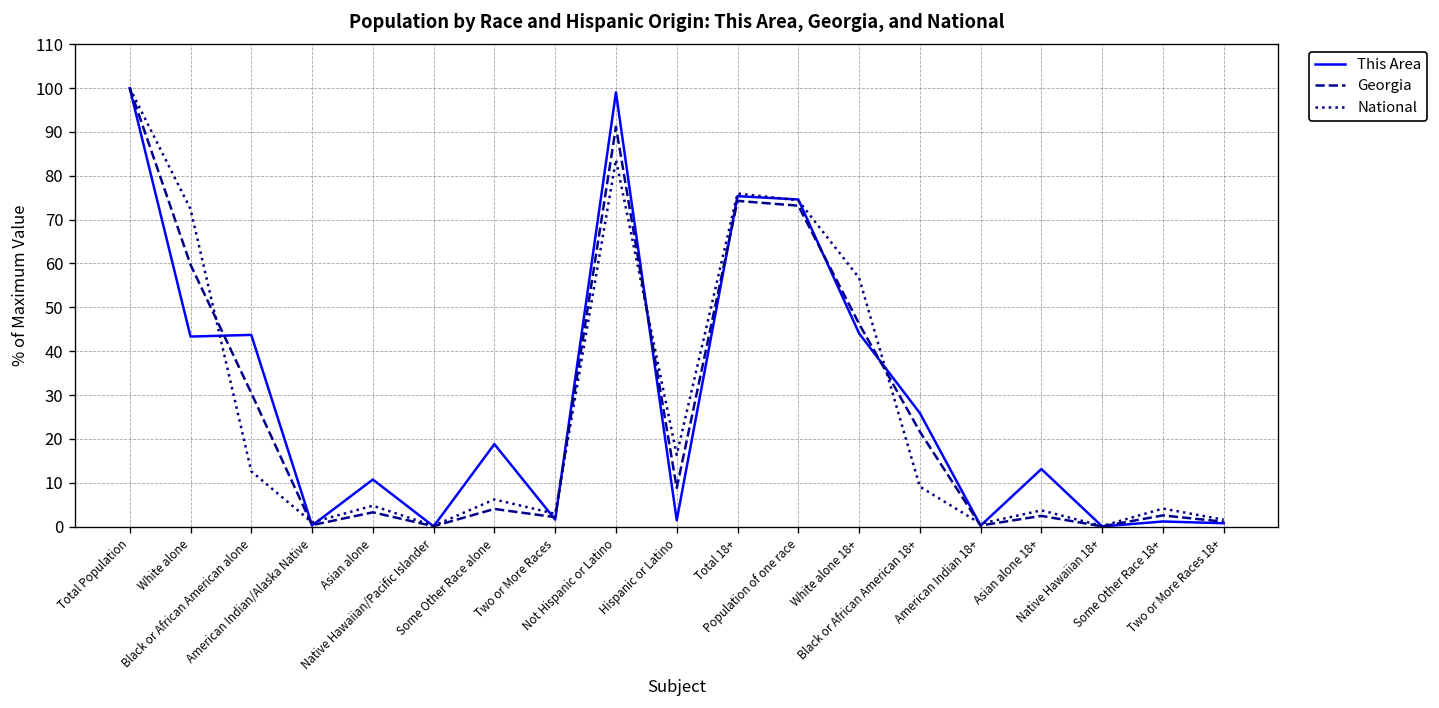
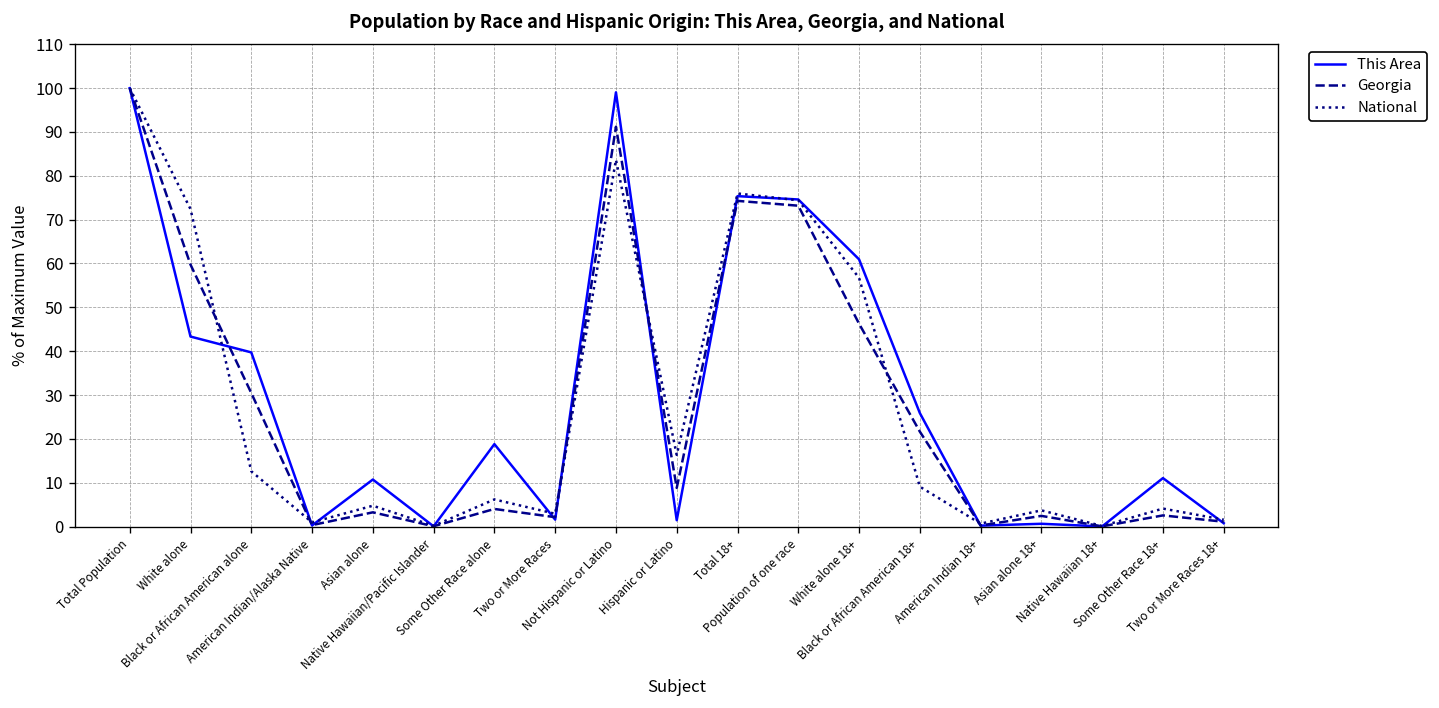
  {
    "This Area": {
      "White alone": 43,
-     "Black or African American alone": 44,
+     "Black or African American alone": 40,
      "Asian alone": 11,
      "Some Other Race alone": 19,
      "Not Hispanic or Latino": 99,
      "Hispanic or Latino": 1,
-     "White alone 18+": 44,
+     "White alone 18+": 61,
      "Black or African American 18+": 26,
-     "Asian alone 18+": 13,
-     "Some Other Race 18+": 1
+     "Asian alone 18+": 1,
+     "Some Other Race 18+": 11
    }
  }
